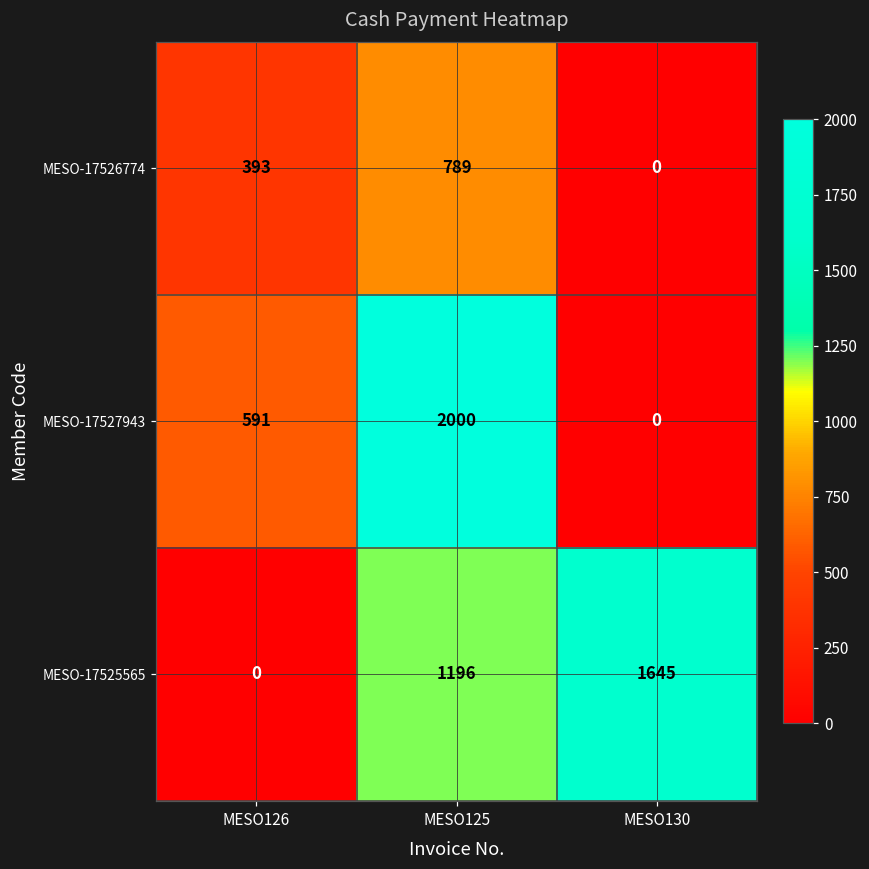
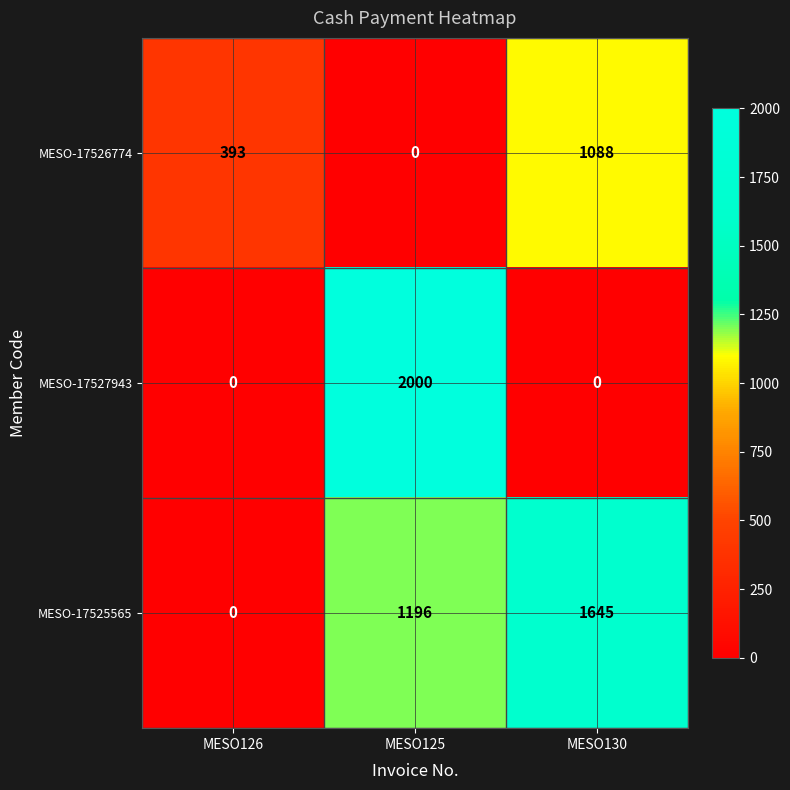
  {
    "MESO-17526774": {
      "MESO126": 393,
-     "MESO125": 789,
-     "MESO130": 0
+     "MESO125": 0,
+     "MESO130": 1088
    },
    "MESO-17527943": {
-     "MESO126": 591,
+     "MESO126": 0,
      "MESO125": 2000,
      "MESO130": 0
    },
    "MESO-17525565": {
      "MESO126": 0,
      "MESO125": 1196,
      "MESO130": 1645
    }
  }
